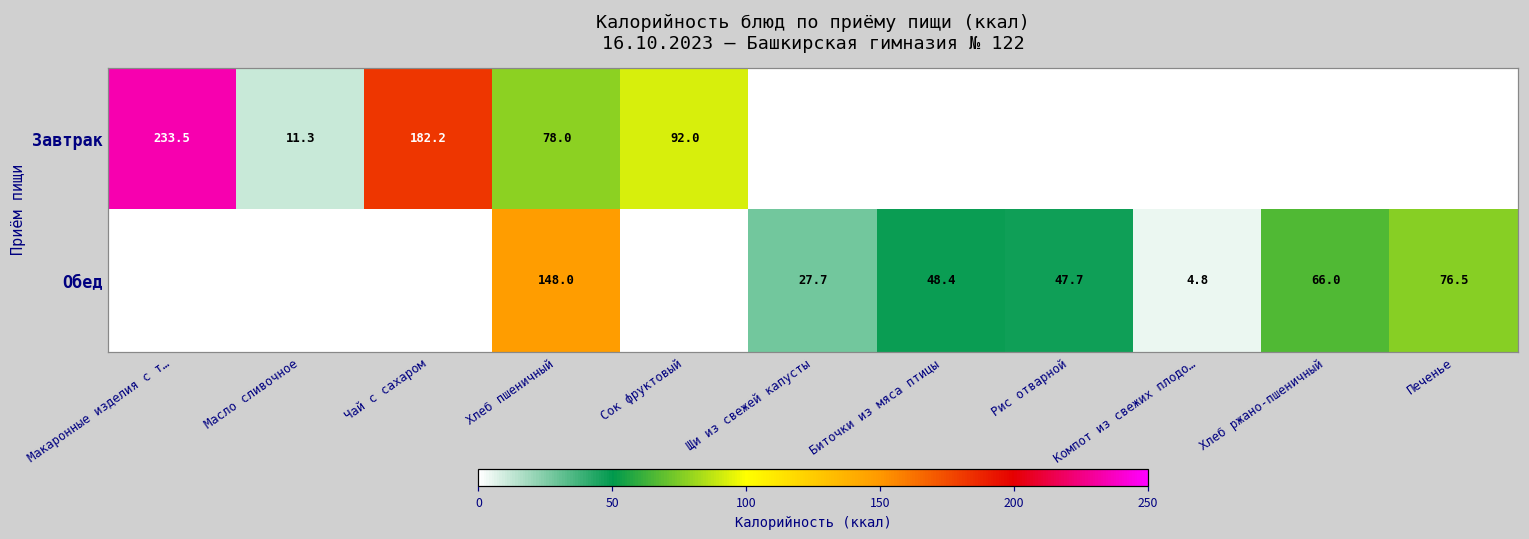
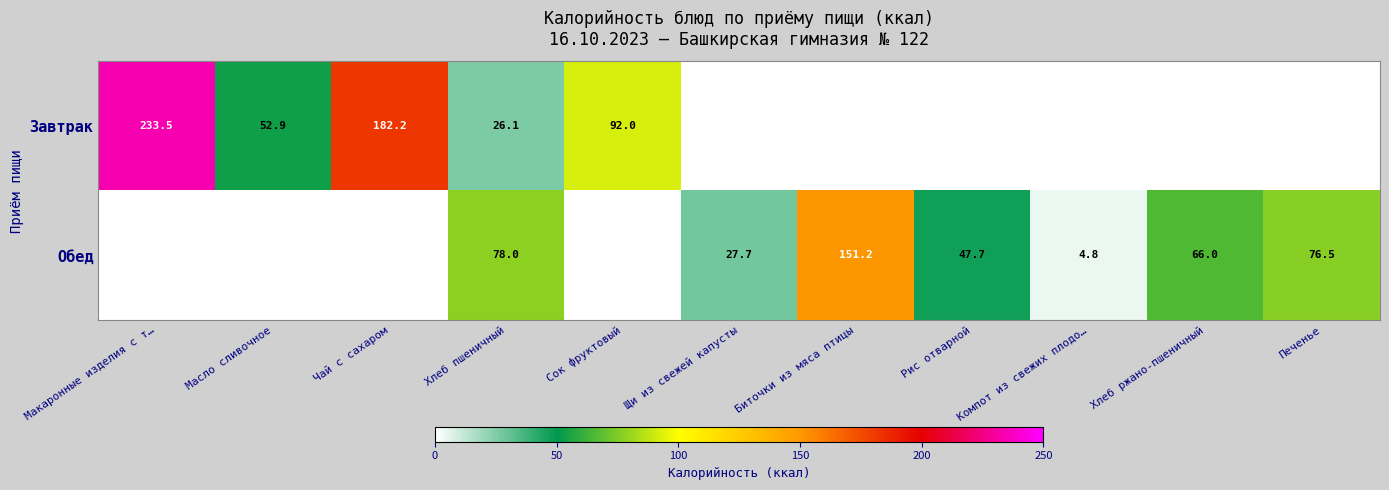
  {
    "Завтрак": {
      "Макаронные изделия с т…": 233.5,
-     "Масло сливочное": 11.3,
+     "Масло сливочное": 52.9,
      "Чай с сахаром": 182.2,
-     "Хлеб пшеничный": 78.0,
+     "Хлеб пшеничный": 26.1,
      "Сок фруктовый": 92.0
    },
    "Обед": {
-     "Хлеб пшеничный": 148.0,
+     "Хлеб пшеничный": 78.0,
      "Щи из свежей капусты": 27.7,
-     "Биточки из мяса птицы": 48.4,
+     "Биточки из мяса птицы": 151.2,
      "Рис отварной": 47.7,
      "Компот из свежих плодо…": 4.8,
      "Хлеб ржано-пшеничный": 66.0,
      "Печенье": 76.5
    }
  }
